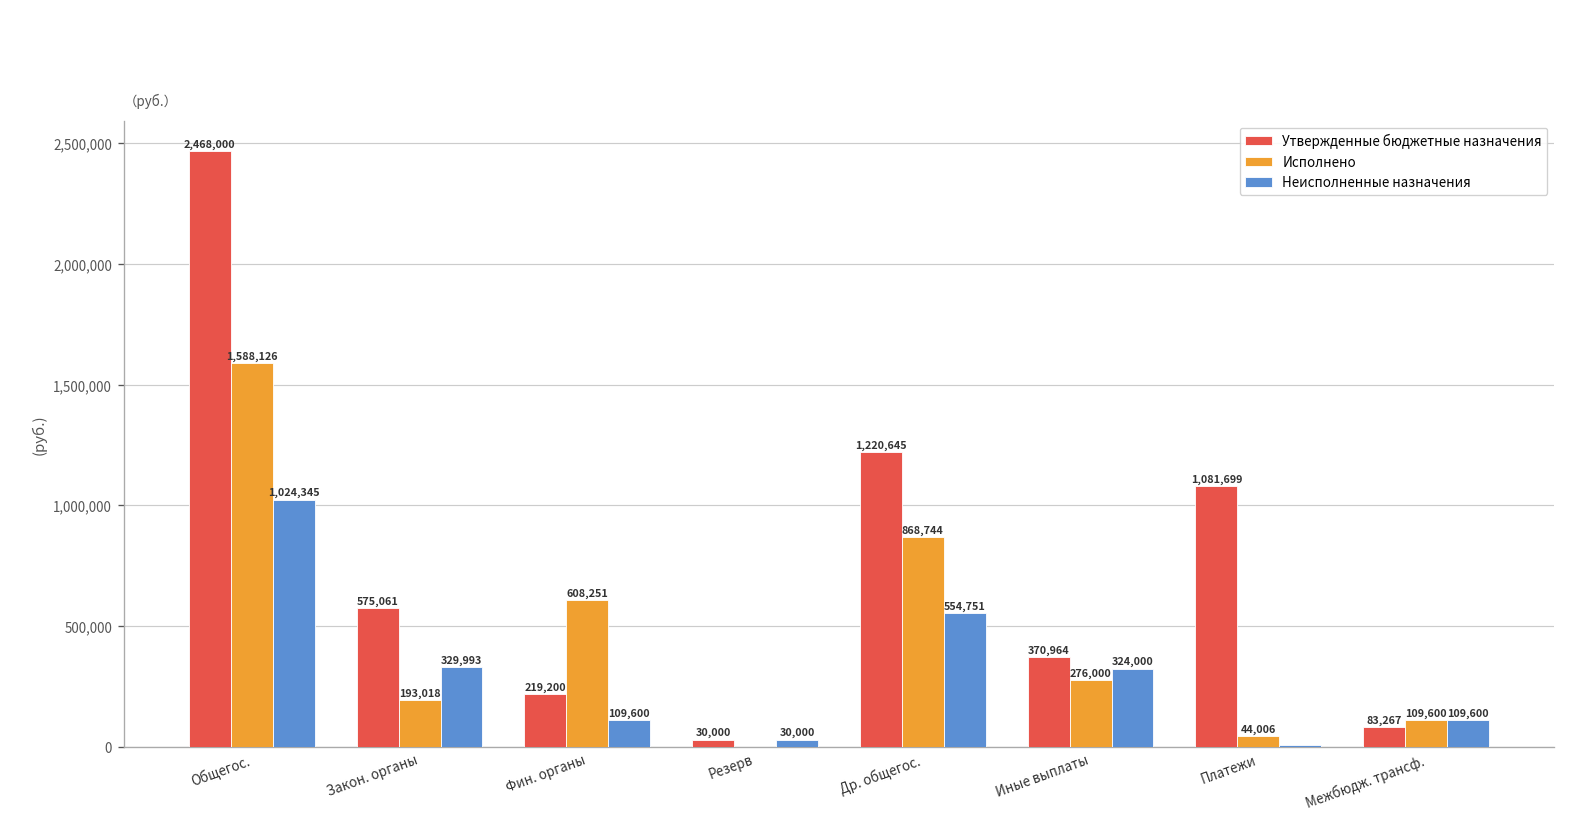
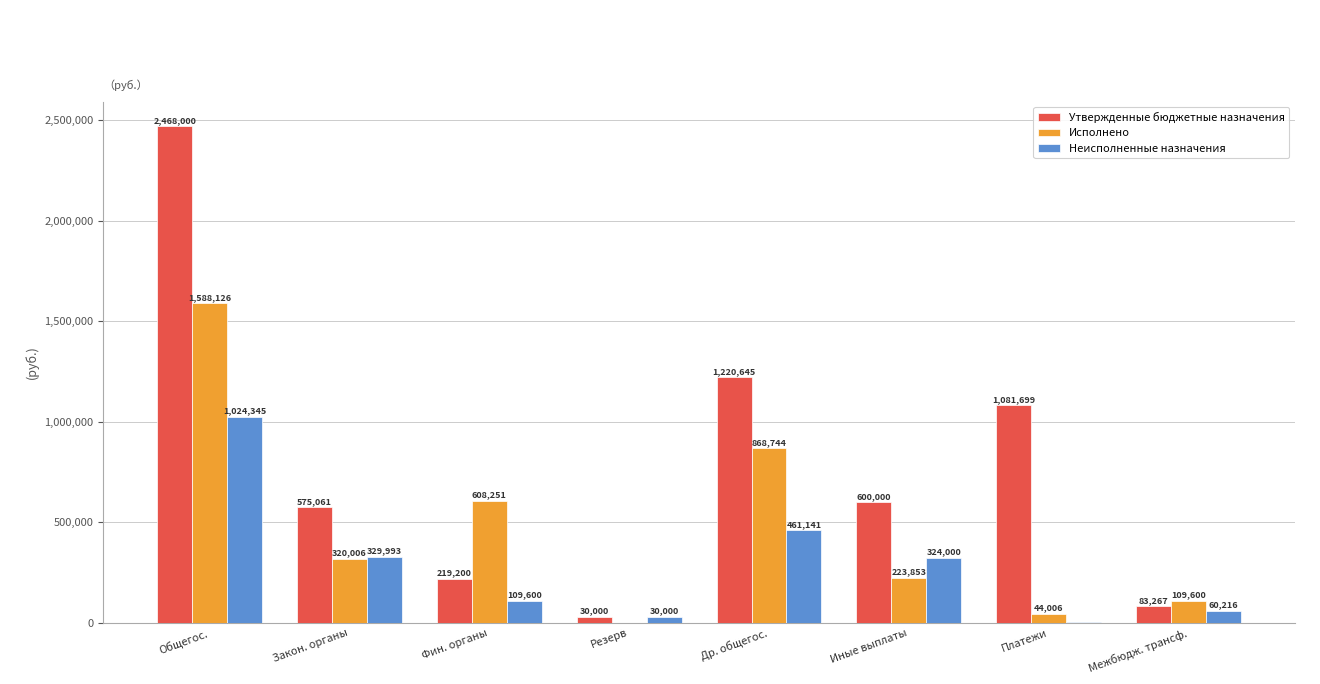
  {
    "Утвержденные бюджетные назначения": {
      "Общегос.": "2,468,000",
      "Закон. органы": "575,061",
      "Фин. органы": "219,200",
      "Резерв": "30,000",
      "Др. общегос.": "1,220,645",
-     "Иные выплаты": "370,964",
+     "Иные выплаты": "600,000",
      "Платежи": "1,081,699",
      "Межбюдж. трансф.": "83,267"
    },
    "Исполнено": {
-     "Закон. органы": "193,018",
+     "Закон. органы": "320,006",
      "Фин. органы": "608,251",
      "Др. общегос.": "868,744",
-     "Иные выплаты": "276,000",
+     "Иные выплаты": "223,853",
      "Платежи": "44,006",
      "Межбюдж. трансф.": "109,600"
    },
    "Неисполненные назначения": {
      "Общегос.": "1,024,345",
      "Фин. органы": "109,600",
      "Резерв": "30,000",
-     "Др. общегос.": "554,751",
+     "Др. общегос.": "461,141",
      "Иные выплаты": "324,000",
-     "Межбюдж. трансф.": "109,600"
+     "Межбюдж. трансф.": "60,216"
    }
  }
